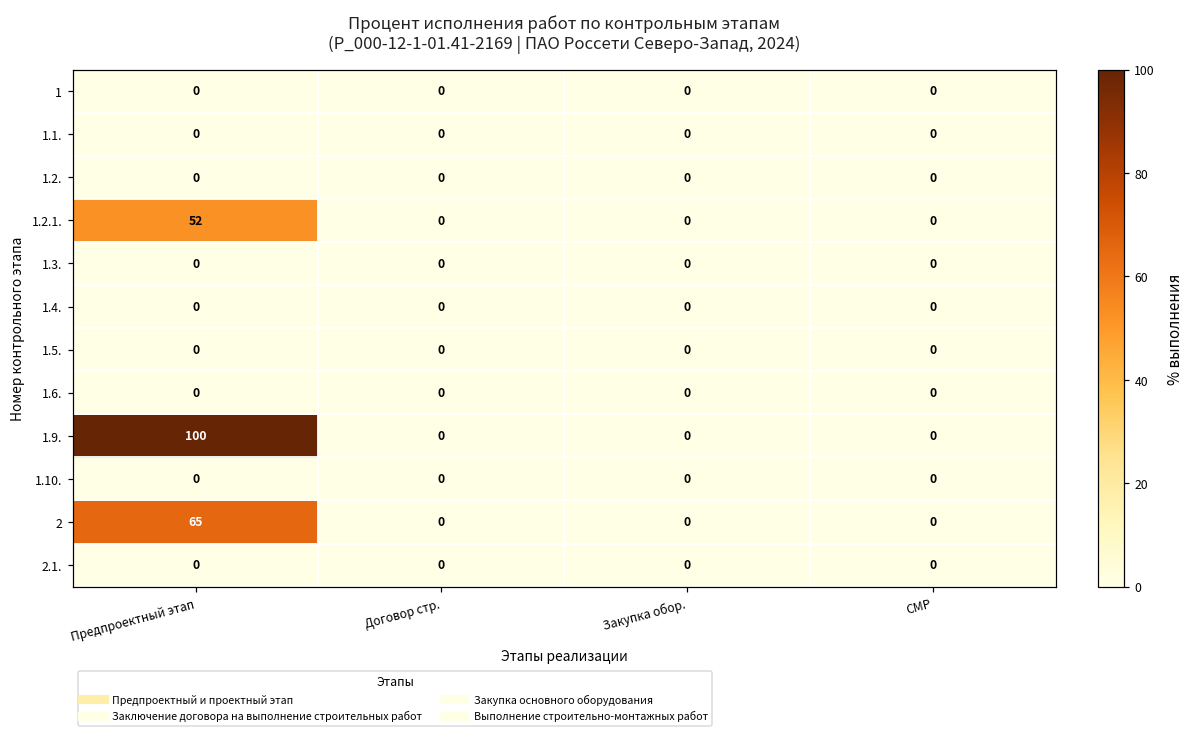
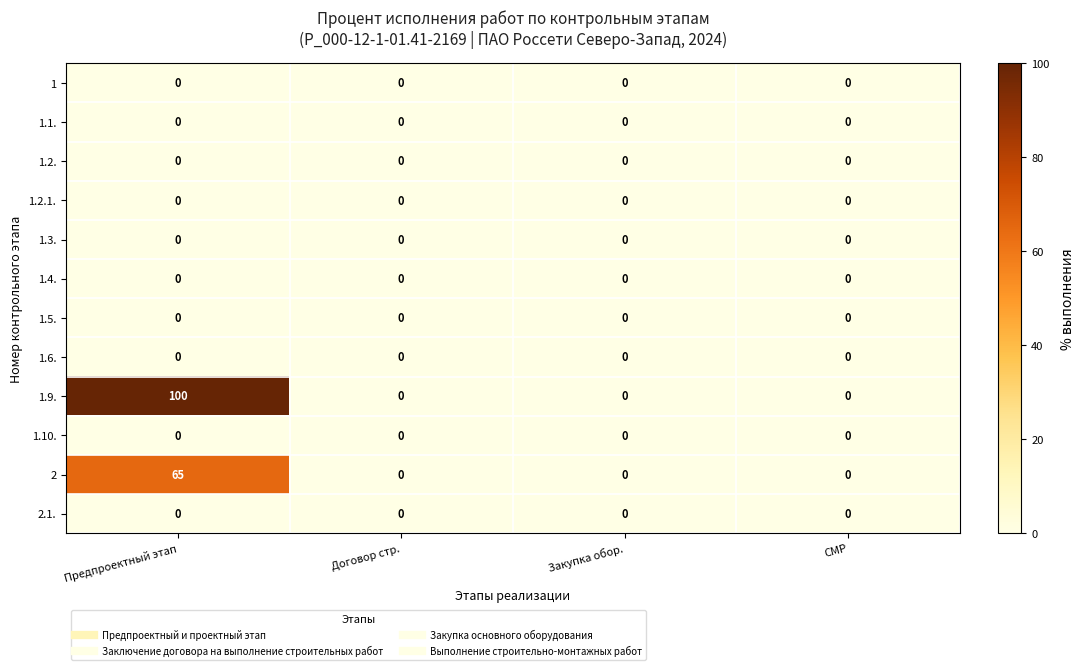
  {
    "1": {
      "Предпроектный этап": 0,
      "Договор стр.": 0,
      "Закупка обор.": 0,
      "СМР": 0
    },
    "1.1.": {
      "Предпроектный этап": 0,
      "Договор стр.": 0,
      "Закупка обор.": 0,
      "СМР": 0
    },
    "1.2.": {
      "Предпроектный этап": 0,
      "Договор стр.": 0,
      "Закупка обор.": 0,
      "СМР": 0
    },
    "1.2.1.": {
-     "Предпроектный этап": 52,
+     "Предпроектный этап": 0,
      "Договор стр.": 0,
      "Закупка обор.": 0,
      "СМР": 0
    },
    "1.3.": {
      "Предпроектный этап": 0,
      "Договор стр.": 0,
      "Закупка обор.": 0,
      "СМР": 0
    },
    "1.4.": {
      "Предпроектный этап": 0,
      "Договор стр.": 0,
      "Закупка обор.": 0,
      "СМР": 0
    },
    "1.5.": {
      "Предпроектный этап": 0,
      "Договор стр.": 0,
      "Закупка обор.": 0,
      "СМР": 0
    },
    "1.6.": {
      "Предпроектный этап": 0,
      "Договор стр.": 0,
      "Закупка обор.": 0,
      "СМР": 0
    },
    "1.9.": {
      "Предпроектный этап": 100,
      "Договор стр.": 0,
      "Закупка обор.": 0,
      "СМР": 0
    },
    "1.10.": {
      "Предпроектный этап": 0,
      "Договор стр.": 0,
      "Закупка обор.": 0,
      "СМР": 0
    },
    "2": {
      "Предпроектный этап": 65,
      "Договор стр.": 0,
      "Закупка обор.": 0,
      "СМР": 0
    },
    "2.1.": {
      "Предпроектный этап": 0,
      "Договор стр.": 0,
      "Закупка обор.": 0,
      "СМР": 0
    }
  }
